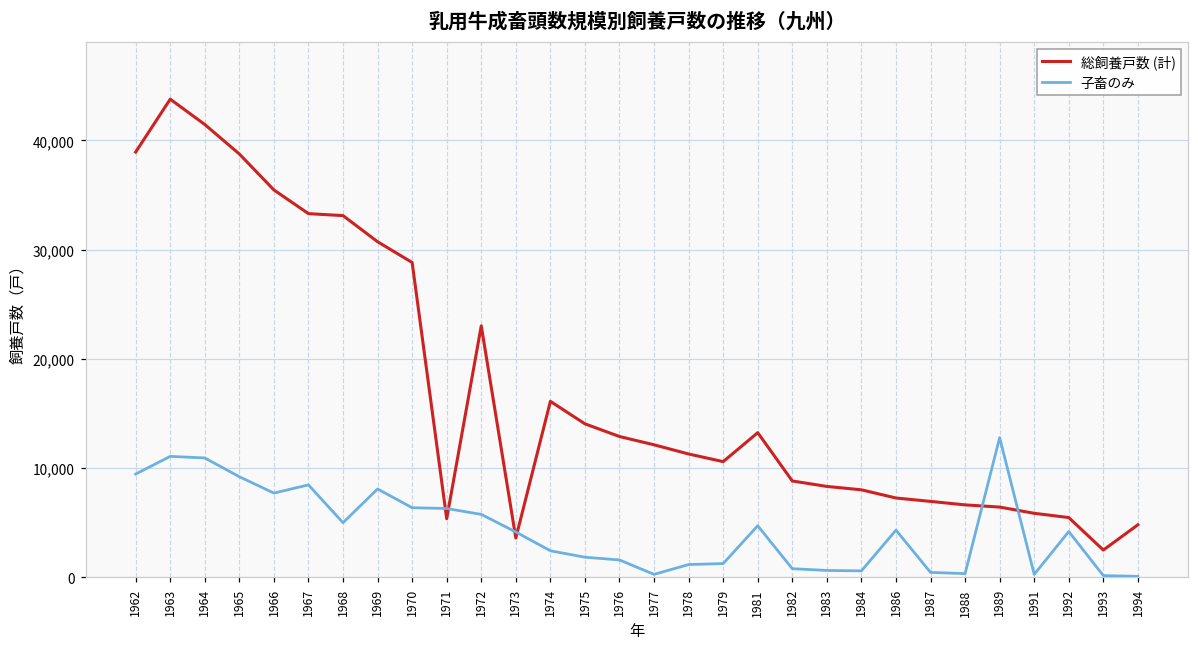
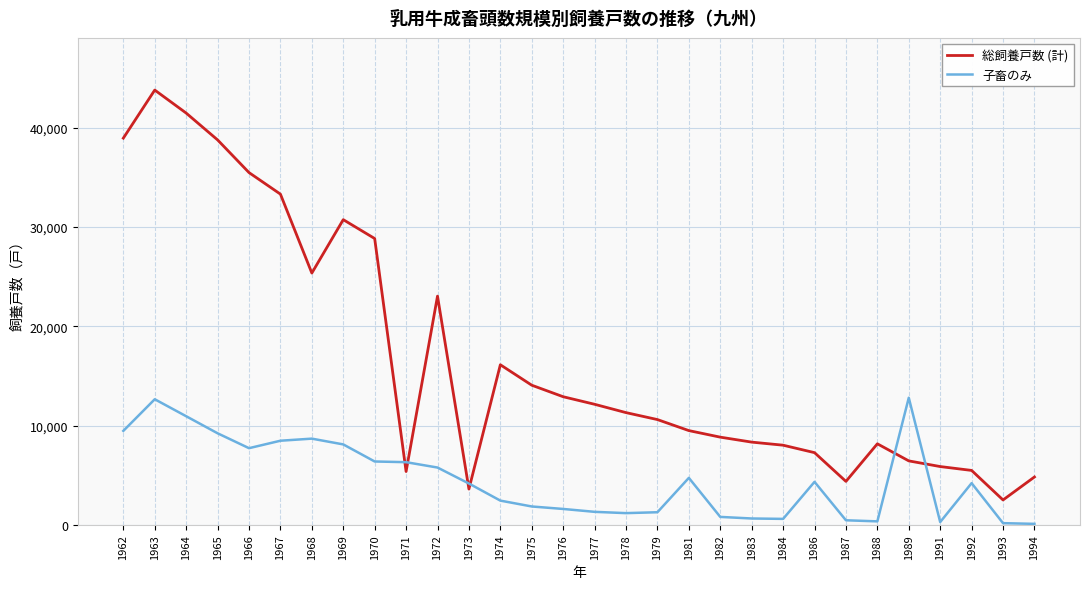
  {
    "総飼養戸数 (計)": {
      "1962": "39,000",
      "1963": "44,000",
      "1964": "41,000",
      "1965": "39,000",
      "1966": "35,000",
      "1967": "33,000",
-     "1968": "33,000",
+     "1968": "25,000",
      "1969": "31,000",
      "1970": "29,000",
      "1971": "5,000",
      "1972": "23,000",
      "1973": "4,000",
      "1974": "16,000",
      "1975": "14,000",
      "1976": "13,000",
      "1977": "12,000",
      "1978": "11,000",
      "1979": "11,000",
-     "1981": "13,000",
+     "1981": "9,000",
      "1982": "9,000",
      "1983": "8,000",
      "1984": "8,000",
      "1986": "7,000",
-     "1987": "7,000",
-     "1988": "7,000",
+     "1987": "4,000",
+     "1988": "8,000",
      "1989": "6,000",
      "1991": "6,000",
      "1992": "5,000",
      "1993": "3,000",
      "1994": "5,000"
    },
    "子畜のみ": {
      "1962": "9,000",
-     "1963": "11,000",
+     "1963": "13,000",
      "1964": "11,000",
      "1965": "9,000",
      "1966": "8,000",
      "1967": "8,000",
-     "1968": "5,000",
+     "1968": "9,000",
      "1969": "8,000",
      "1970": "6,000",
      "1971": "6,000",
      "1972": "6,000",
      "1973": "4,000",
      "1974": "2,000",
      "1975": "2,000",
      "1976": "2,000",
-     "1977": "0",
+     "1977": "1,000",
      "1978": "1,000",
      "1979": "1,000",
      "1981": "5,000",
      "1982": "1,000",
      "1983": "1,000",
      "1984": "1,000",
      "1986": "4,000",
      "1987": "0",
      "1988": "0",
      "1989": "13,000",
      "1991": "0",
      "1992": "4,000",
      "1993": "0",
      "1994": "0"
    }
  }
